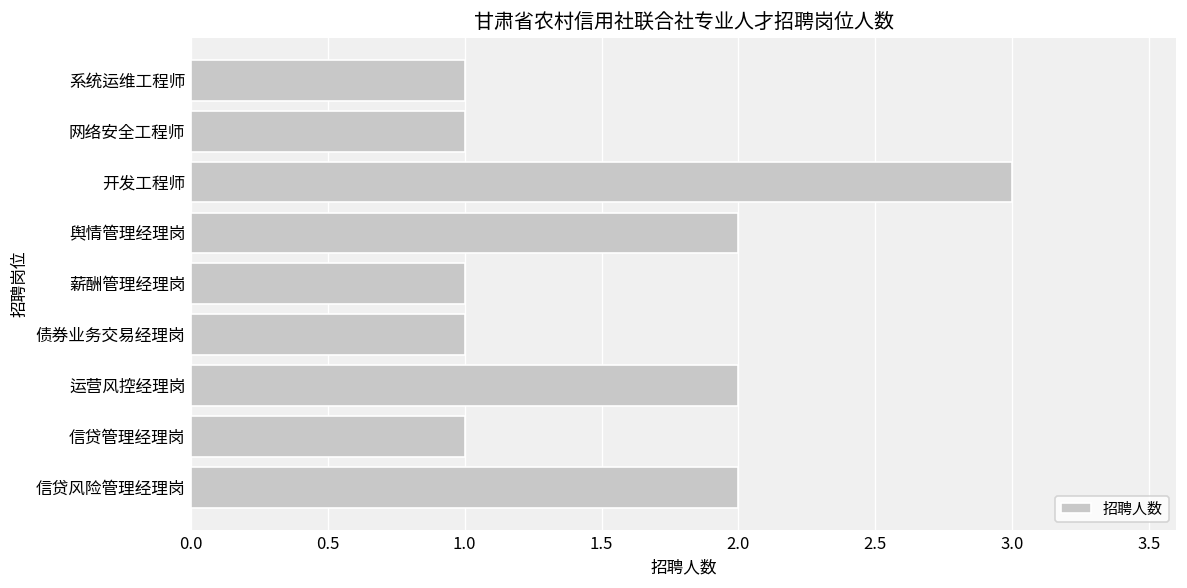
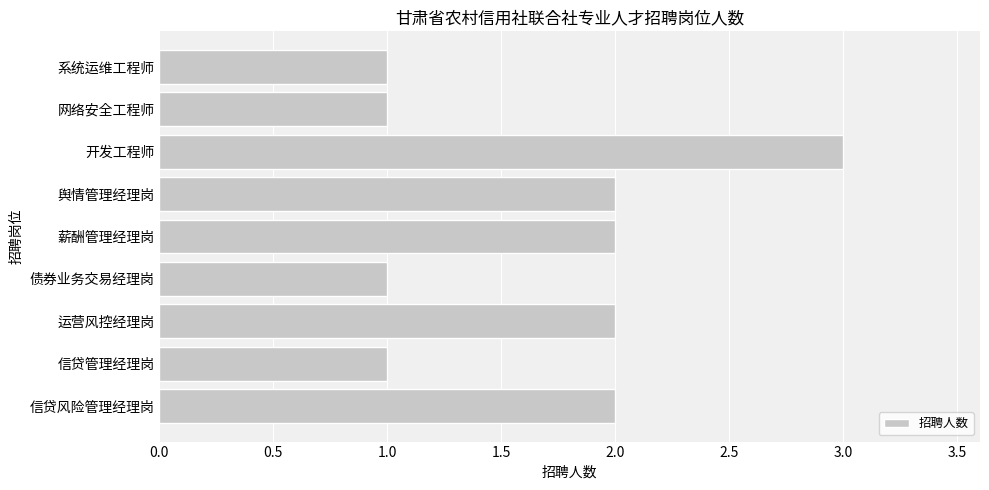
  {
    "系统运维工程师": 1,
    "网络安全工程师": 1,
    "开发工程师": 3,
    "舆情管理经理岗": 2,
-   "薪酬管理经理岗": 1,
+   "薪酬管理经理岗": 2,
    "债券业务交易经理岗": 1,
    "运营风控经理岗": 2,
    "信贷管理经理岗": 1,
    "信贷风险管理经理岗": 2
  }
